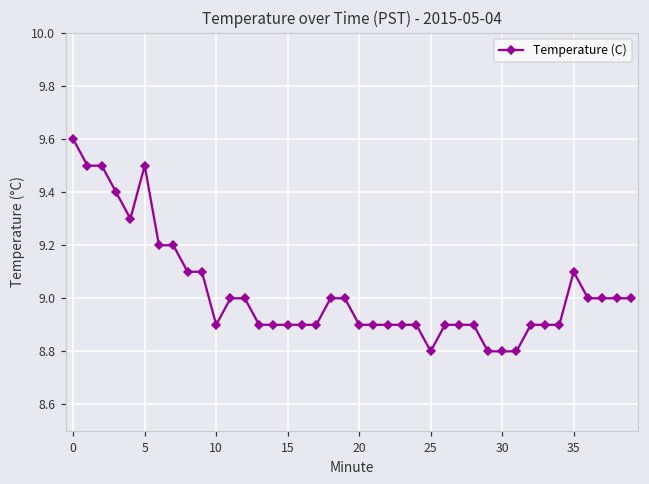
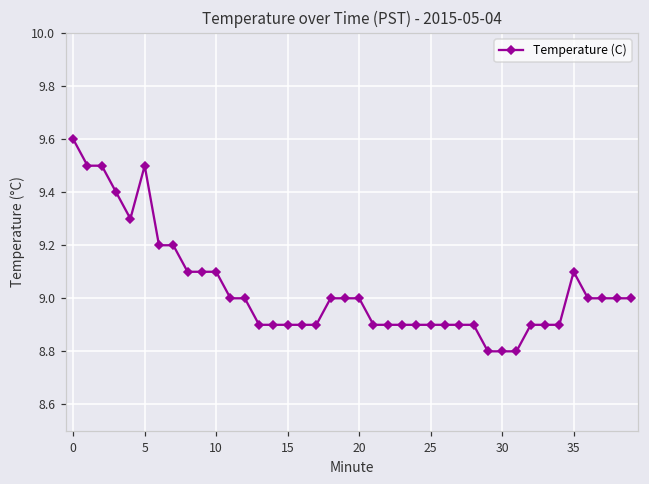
  {
    "0": 9.6,
    "5": 9.5,
-   "10": 8.9,
+   "10": 9.1,
    "15": 8.9,
-   "20": 8.9,
-   "25": 8.8,
+   "20": 9.0,
+   "25": 8.9,
    "30": 8.8,
    "35": 9.1
  }
